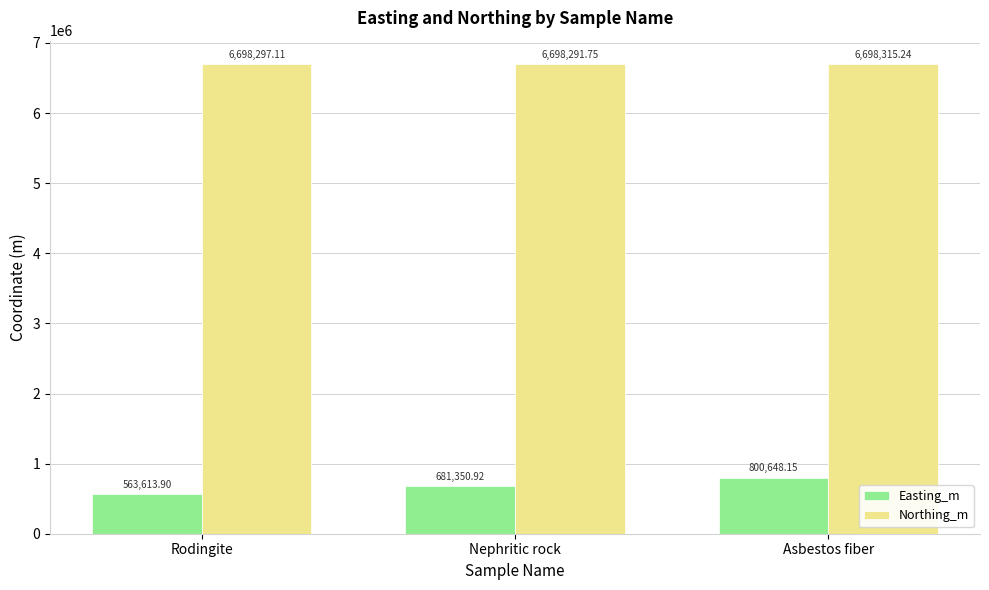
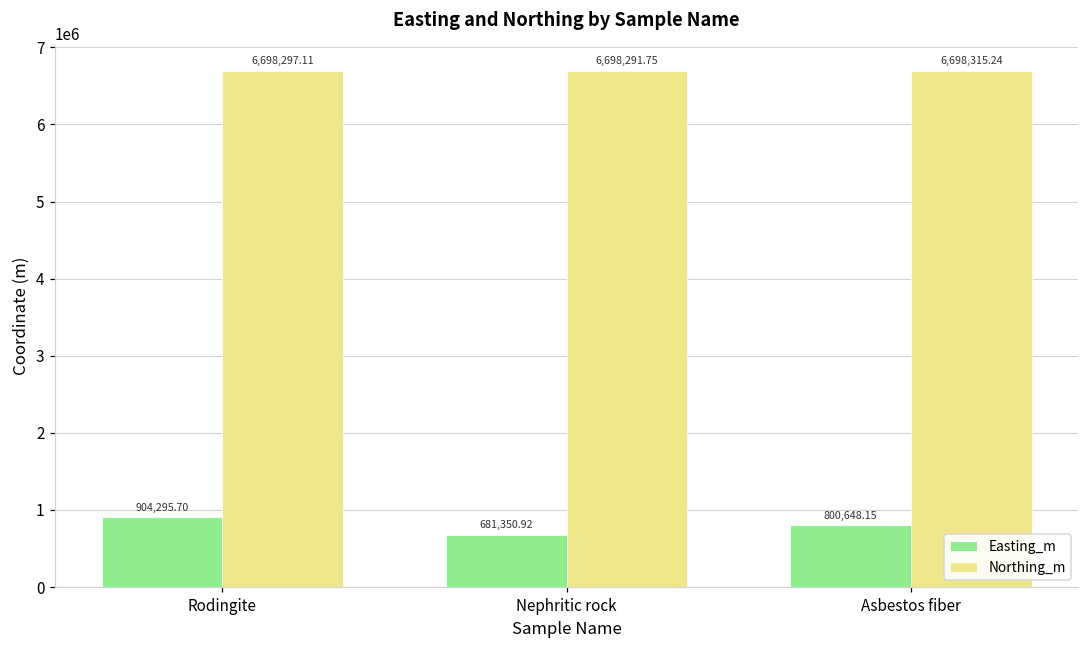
  {
    "Easting_m": {
-     "Rodingite": "563,613.90",
+     "Rodingite": "904,295.70",
      "Nephritic rock": "681,350.92",
      "Asbestos fiber": "800,648.15"
    },
    "Northing_m": {
      "Rodingite": "6,698,297.11",
      "Nephritic rock": "6,698,291.75",
      "Asbestos fiber": "6,698,315.24"
    }
  }
